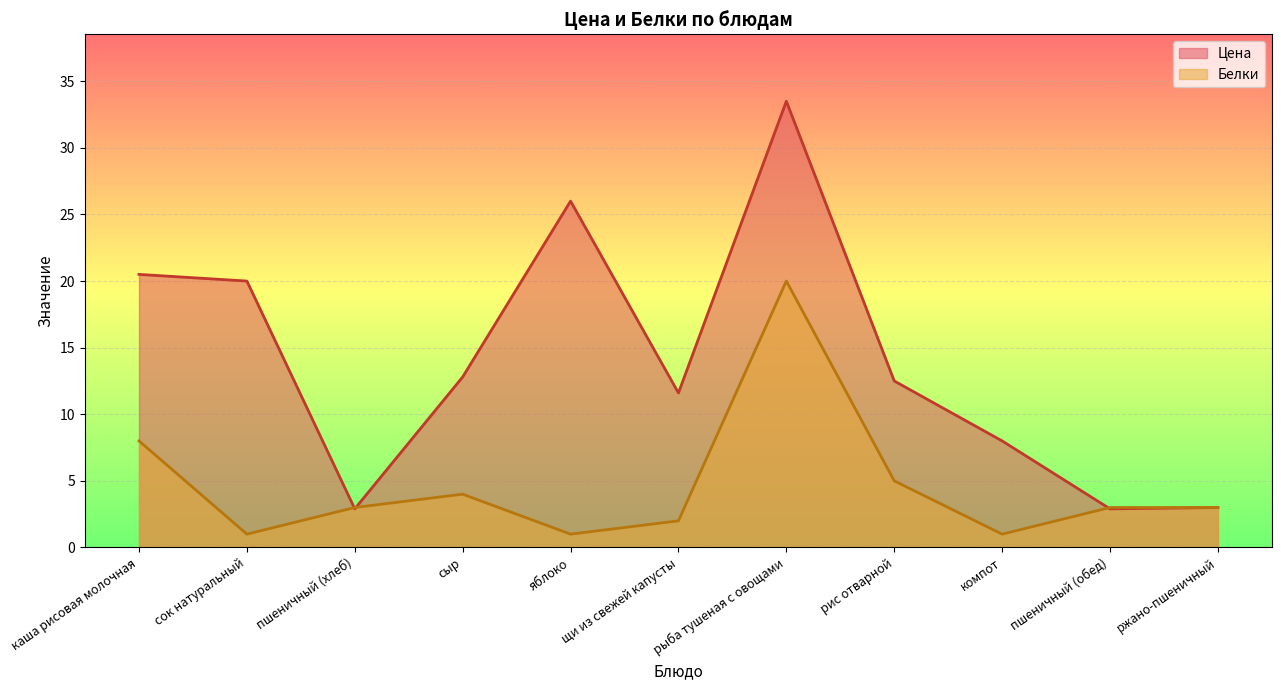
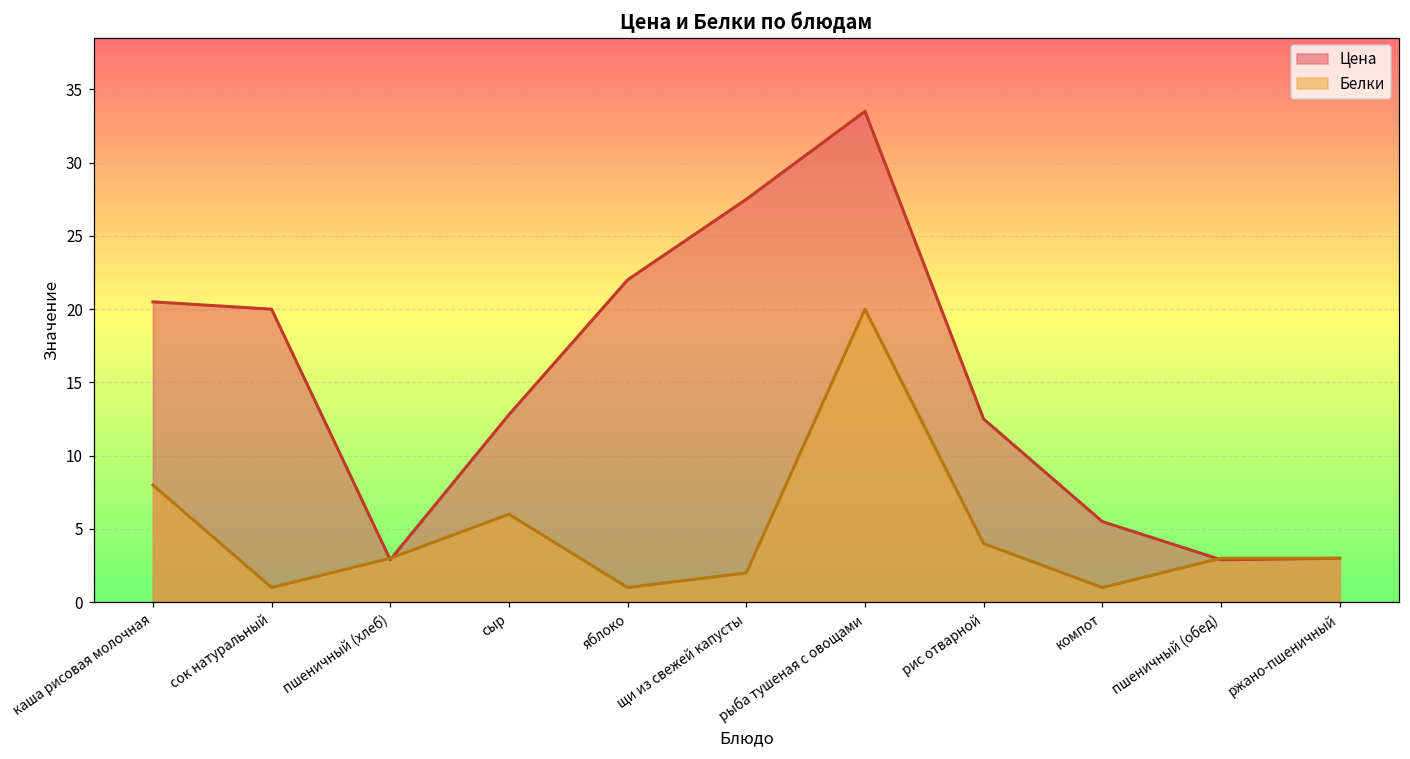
  {
    "Цена": {
      "каша рисовая молочная": 20.5,
      "сок натуральный": 20.0,
      "сыр": 12.8,
-     "яблоко": 26,
-     "щи из свежей капусты": 11.6,
+     "яблоко": 22,
+     "щи из свежей капусты": 27.5,
      "рыба тушеная с овощами": 33.5,
      "рис отварной": 12.5,
-     "компот": 8.0
+     "компот": 5.5
    },
    "Белки": {
      "каша рисовая молочная": 8,
      "сок натуральный": 1,
-     "сыр": 4,
+     "сыр": 6,
      "яблоко": 1,
      "щи из свежей капусты": 2,
      "рыба тушеная с овощами": 20,
-     "рис отварной": 5,
+     "рис отварной": 4,
      "компот": 1
    }
  }
